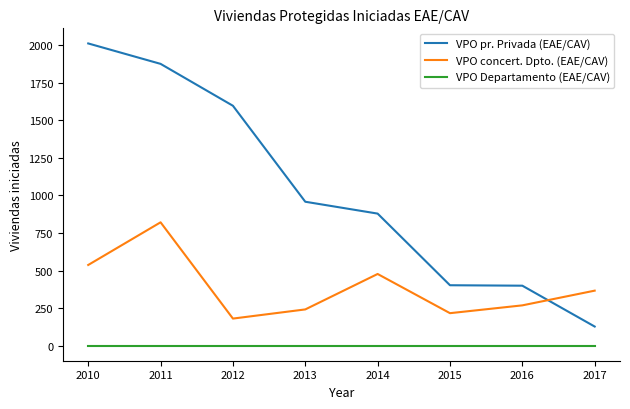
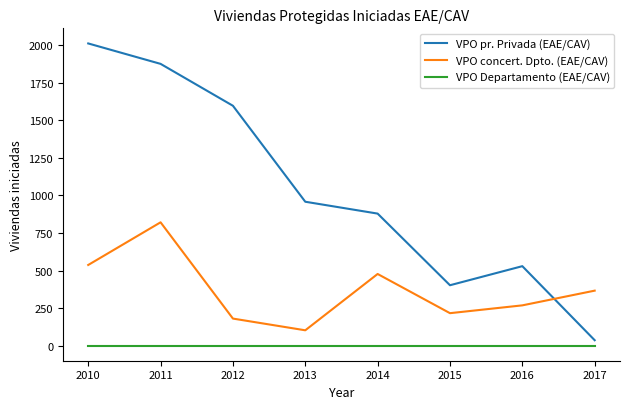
  {
    "VPO pr. Privada (EAE/CAV)": {
      "2010": 2010,
      "2011": 1880,
      "2012": 1600,
      "2013": 960,
      "2014": 880,
      "2015": 400,
-     "2016": 400,
-     "2017": 130
+     "2016": 530,
+     "2017": 40
    },
    "VPO concert. Dpto. (EAE/CAV)": {
      "2010": 540,
      "2011": 820,
      "2012": 180,
-     "2013": 240,
+     "2013": 100,
      "2014": 480,
      "2015": 220,
      "2016": 270,
      "2017": 370
    },
    "VPO Departamento (EAE/CAV)": {
      "2010": 0,
      "2011": 0,
      "2012": 0,
      "2013": 0,
      "2014": 0,
      "2015": 0,
      "2016": 0,
      "2017": 0
    }
  }
